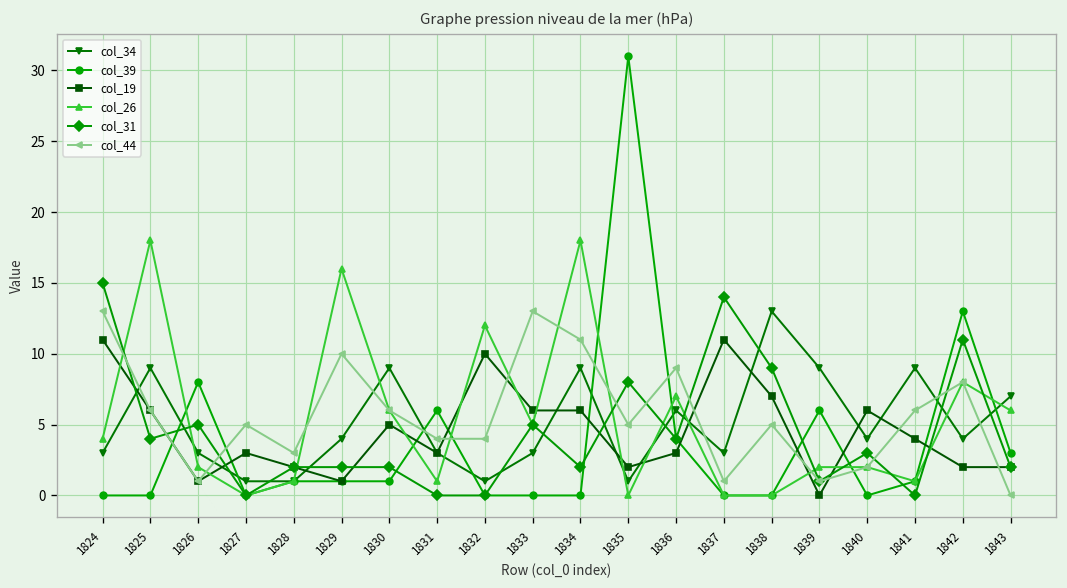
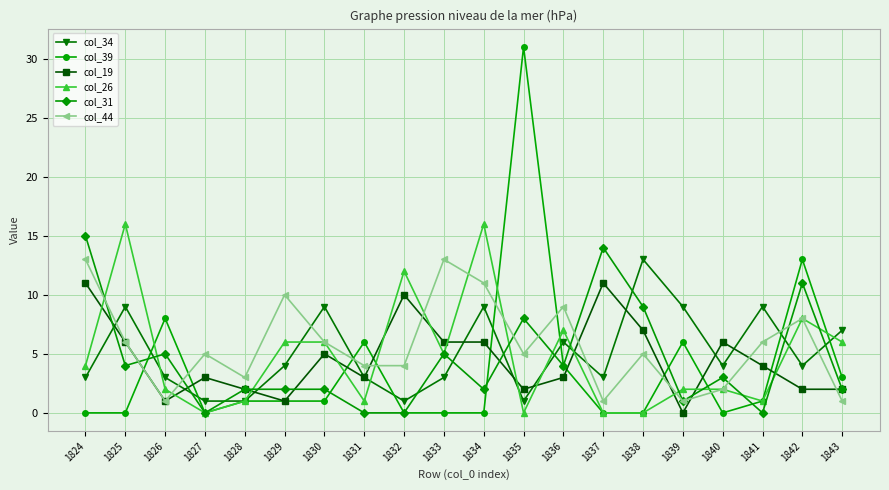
  {
    "col_26": {
      "1824": 4,
-     "1825": 18,
+     "1825": 16,
      "1826": 2,
-     "1829": 16,
+     "1829": 6,
      "1831": 1,
      "1832": 12,
-     "1834": 18,
+     "1834": 16,
      "1835": 0,
      "1836": 7,
      "1839": 2,
      "1843": 6
    },
    "col_44": {
      "1824": 13,
      "1827": 5,
      "1828": 3,
      "1829": 10,
      "1831": 4,
      "1832": 4,
      "1833": 13,
      "1834": 11,
      "1835": 5,
      "1836": 9,
      "1837": 1,
      "1838": 5,
      "1841": 6,
-     "1843": 0
+     "1843": 1
    }
  }
